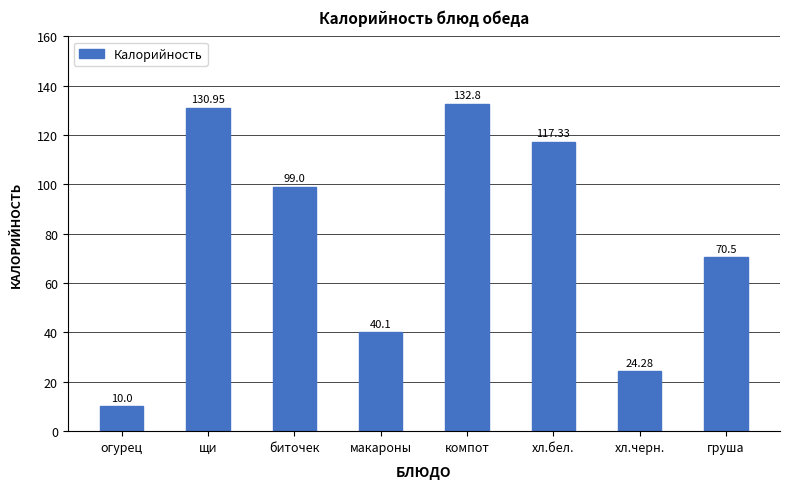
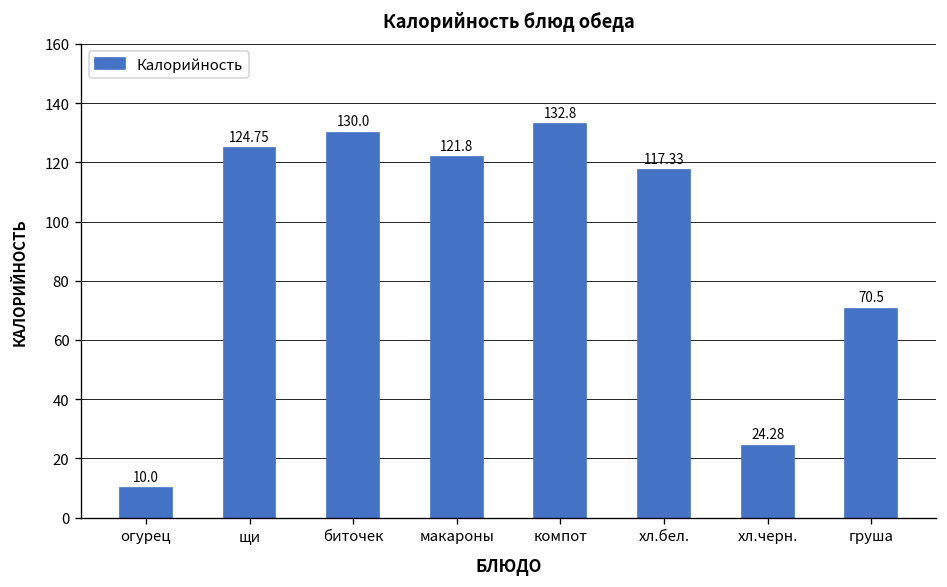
  {
    "огурец": 10.0,
-   "щи": 130.95,
-   "биточек": 99.0,
-   "макароны": 40.1,
+   "щи": 124.75,
+   "биточек": 130.0,
+   "макароны": 121.8,
    "компот": 132.8,
    "хл.бел.": 117.33,
    "хл.черн.": 24.28,
    "груша": 70.5
  }
